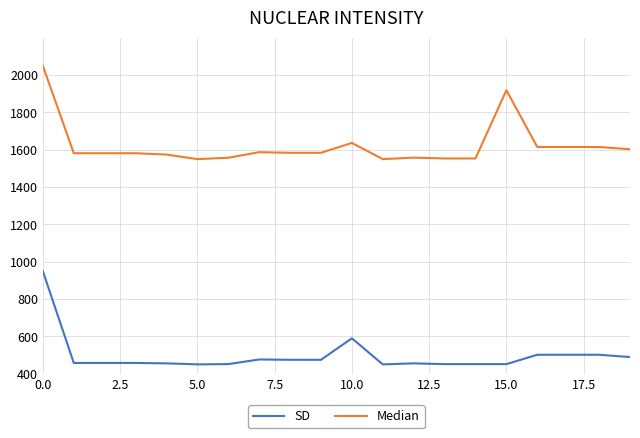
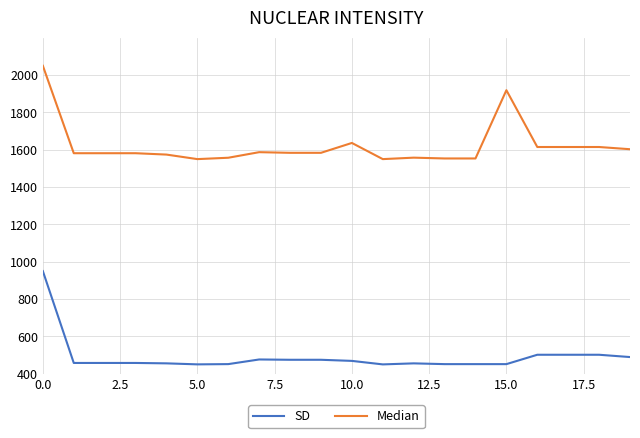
  {
    "SD": {
      "0.0": 950,
      "5.0": 450,
-     "10.0": 590,
+     "10.0": 470,
      "15.0": 450
    },
    "Median": {
      "0.0": 2050,
      "5.0": 1550,
      "10.0": 1640,
      "15.0": 1920
    }
  }
